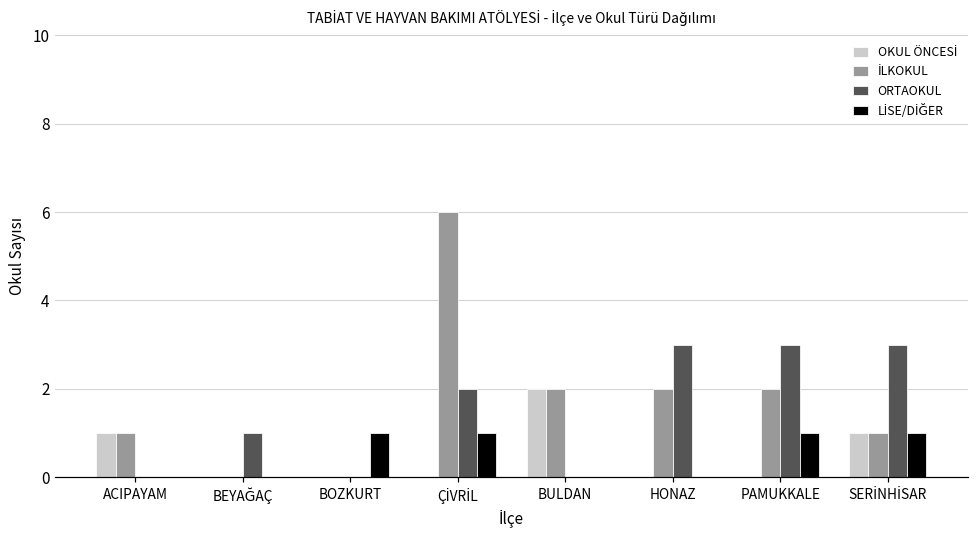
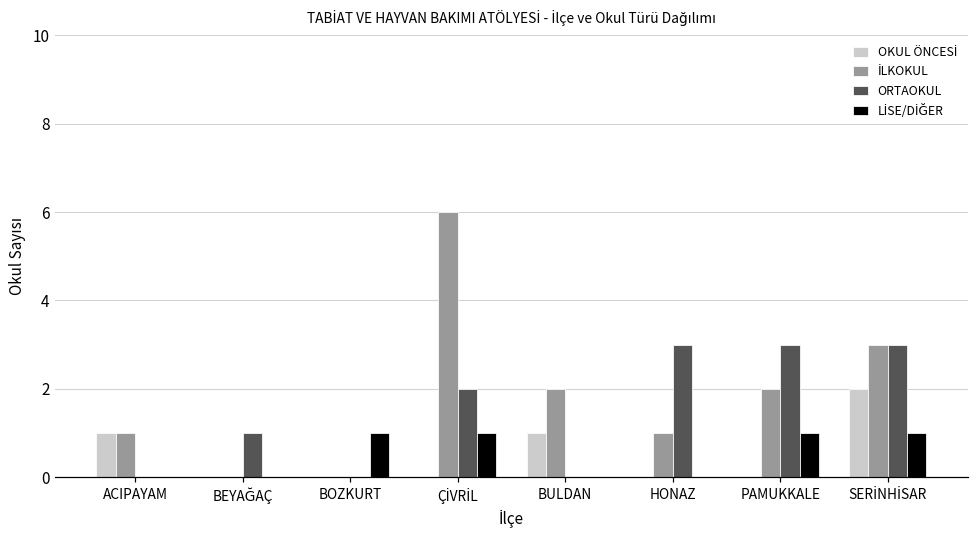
  {
    "OKUL ÖNCESİ": {
      "ACIPAYAM": 1,
      "BEYAĞAÇ": 0,
      "BOZKURT": 0,
      "ÇİVRİL": 0,
-     "BULDAN": 2,
+     "BULDAN": 1,
      "HONAZ": 0,
      "PAMUKKALE": 0,
-     "SERİNHİSAR": 1
+     "SERİNHİSAR": 2
    },
    "İLKOKUL": {
      "ACIPAYAM": 1,
      "BEYAĞAÇ": 0,
      "BOZKURT": 0,
      "ÇİVRİL": 6,
      "BULDAN": 2,
-     "HONAZ": 2,
+     "HONAZ": 1,
      "PAMUKKALE": 2,
-     "SERİNHİSAR": 1
+     "SERİNHİSAR": 3
    },
    "ORTAOKUL": {
      "ACIPAYAM": 0,
      "BEYAĞAÇ": 1,
      "BOZKURT": 0,
      "ÇİVRİL": 2,
      "BULDAN": 0,
      "HONAZ": 3,
      "PAMUKKALE": 3,
      "SERİNHİSAR": 3
    },
    "LİSE/DİĞER": {
      "ACIPAYAM": 0,
      "BEYAĞAÇ": 0,
      "BOZKURT": 1,
      "ÇİVRİL": 1,
      "BULDAN": 0,
      "HONAZ": 0,
      "PAMUKKALE": 1,
      "SERİNHİSAR": 1
    }
  }
